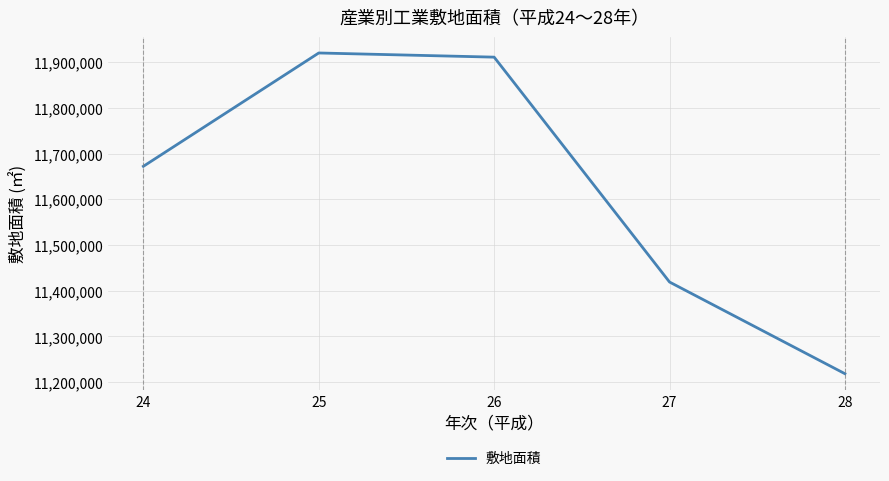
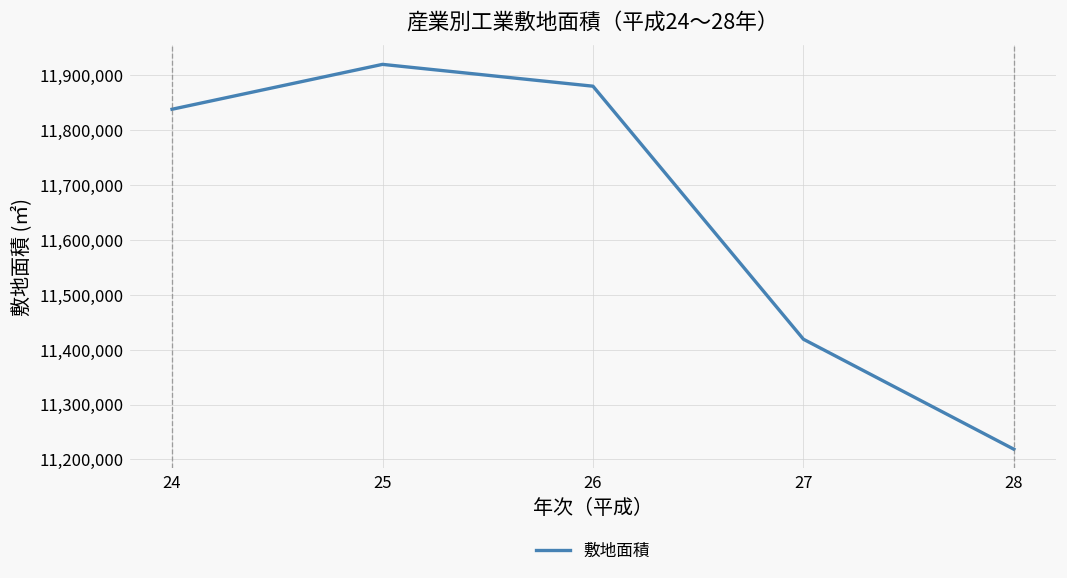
  {
-   "24": "11,670,000",
+   "24": "11,840,000",
    "25": "11,920,000",
-   "26": "11,910,000",
+   "26": "11,880,000",
    "27": "11,420,000",
    "28": "11,220,000"
  }
